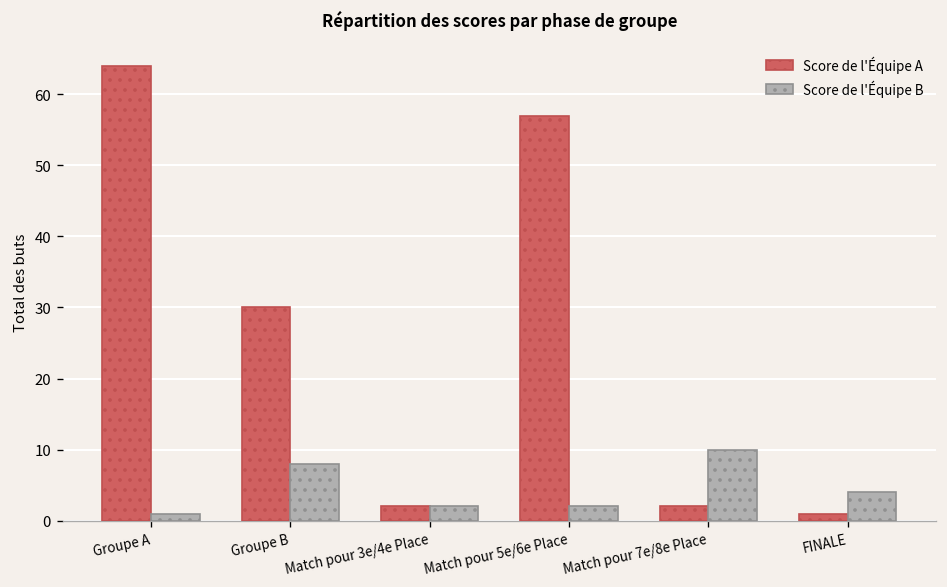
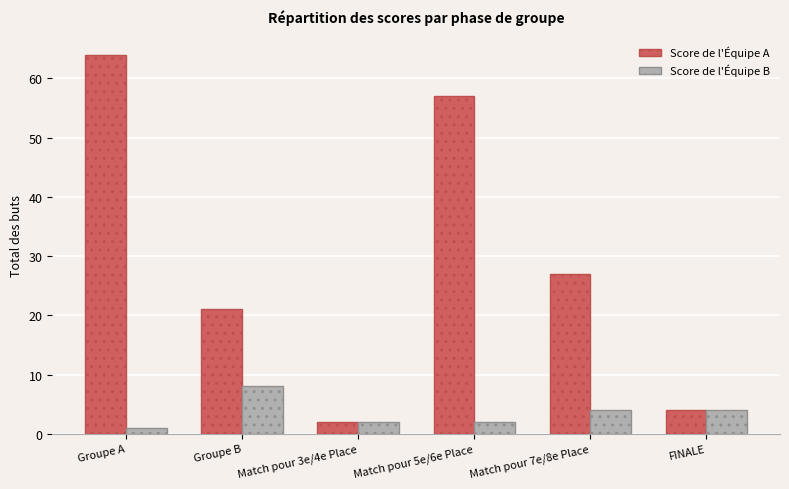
  {
    "Score de l'Équipe A": {
      "Groupe A": 64,
-     "Groupe B": 30,
+     "Groupe B": 21,
      "Match pour 3e/4e Place": 2,
      "Match pour 5e/6e Place": 57,
-     "Match pour 7e/8e Place": 2,
-     "FINALE": 1
+     "Match pour 7e/8e Place": 27,
+     "FINALE": 4
    },
    "Score de l'Équipe B": {
      "Groupe A": 1,
      "Groupe B": 8,
      "Match pour 3e/4e Place": 2,
      "Match pour 5e/6e Place": 2,
-     "Match pour 7e/8e Place": 10,
+     "Match pour 7e/8e Place": 4,
      "FINALE": 4
    }
  }
